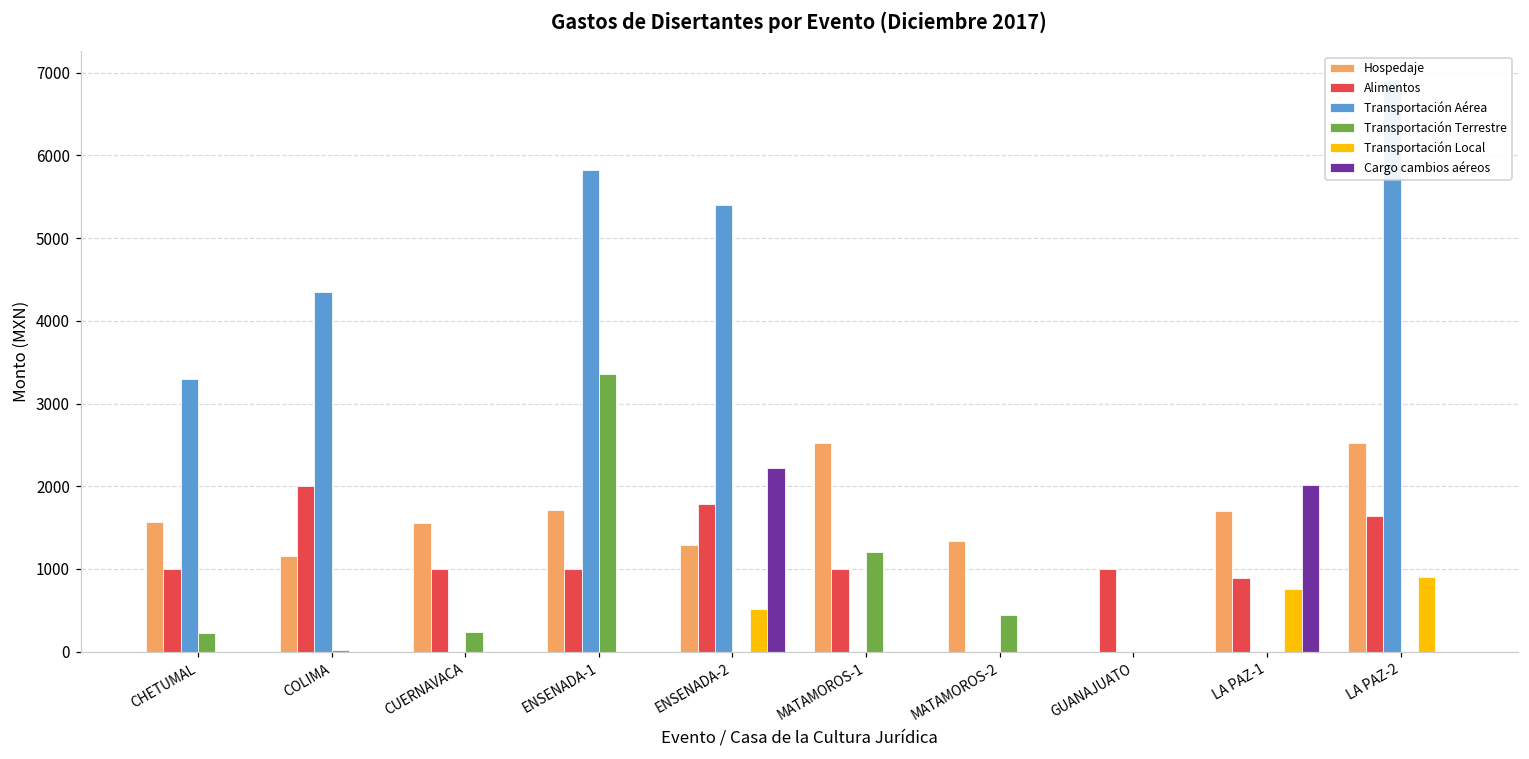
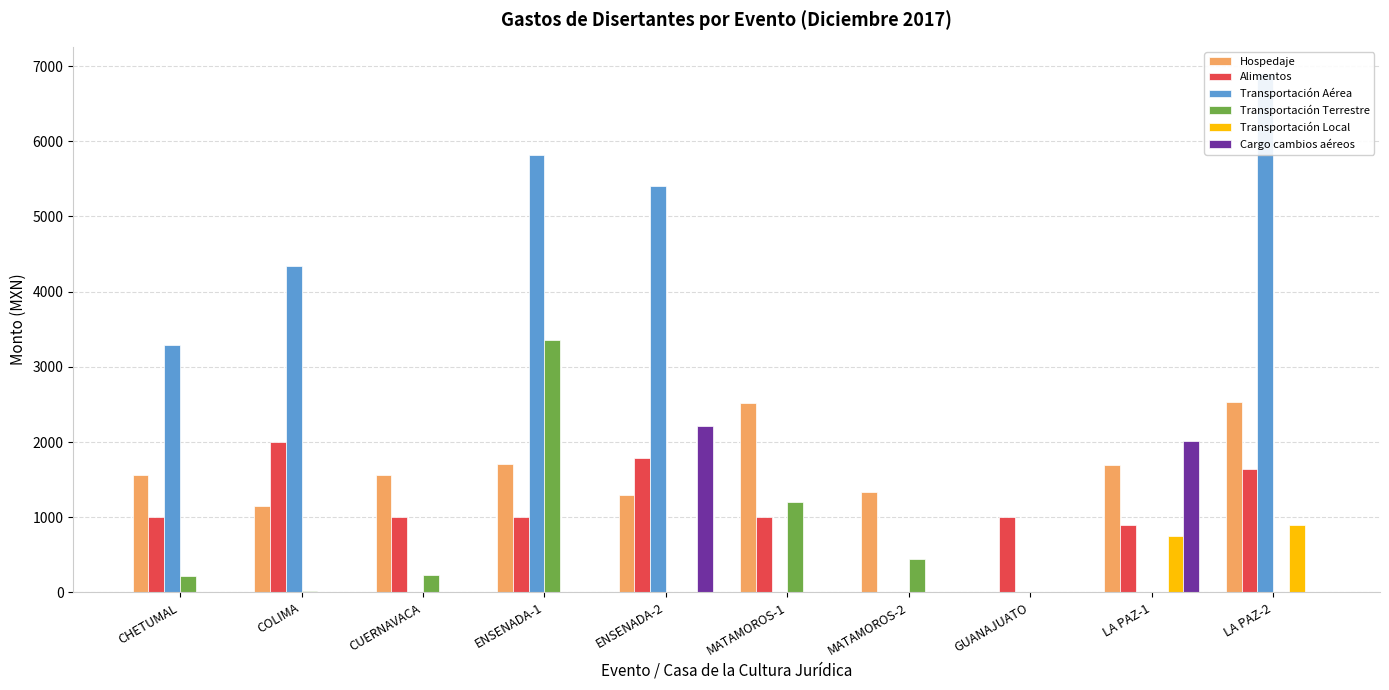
  {
    "Hospedaje": {
      "CHETUMAL": 1600,
      "COLIMA": 1200,
      "CUERNAVACA": 1600,
      "ENSENADA-1": 1700,
      "ENSENADA-2": 1300,
      "MATAMOROS-1": 2500,
      "MATAMOROS-2": 1300,
      "GUANAJUATO": 0,
      "LA PAZ-1": 1700,
      "LA PAZ-2": 2500
    },
    "Alimentos": {
      "CHETUMAL": 1000,
      "COLIMA": 2000,
      "CUERNAVACA": 1000,
      "ENSENADA-1": 1000,
      "ENSENADA-2": 1800,
      "MATAMOROS-1": 1000,
      "MATAMOROS-2": 0,
      "GUANAJUATO": 1000,
      "LA PAZ-1": 900,
      "LA PAZ-2": 1600
    },
    "Transportación Aérea": {
      "CHETUMAL": 3300,
      "COLIMA": 4300,
      "CUERNAVACA": 0,
      "ENSENADA-1": 5800,
      "ENSENADA-2": 5400,
      "MATAMOROS-1": 0,
      "MATAMOROS-2": 0,
      "GUANAJUATO": 0,
      "LA PAZ-1": 0
    },
    "Transportación Terrestre": {
      "CHETUMAL": 200,
      "CUERNAVACA": 200,
      "ENSENADA-1": 3400,
      "ENSENADA-2": 0,
      "MATAMOROS-1": 1200,
      "MATAMOROS-2": 400,
      "GUANAJUATO": 0,
      "LA PAZ-1": 0,
      "LA PAZ-2": 0
    },
    "Transportación Local": {
      "CHETUMAL": 0,
      "COLIMA": 0,
      "CUERNAVACA": 0,
      "ENSENADA-1": 0,
-     "ENSENADA-2": 500,
+     "ENSENADA-2": 0,
      "MATAMOROS-1": 0,
      "MATAMOROS-2": 0,
      "GUANAJUATO": 0,
      "LA PAZ-1": 800,
      "LA PAZ-2": 900
    },
    "Cargo cambios aéreos": {
      "CHETUMAL": 0,
      "COLIMA": 0,
      "CUERNAVACA": 0,
      "ENSENADA-1": 0,
      "ENSENADA-2": 2200,
      "MATAMOROS-1": 0,
      "MATAMOROS-2": 0,
      "GUANAJUATO": 0,
      "LA PAZ-1": 2000,
      "LA PAZ-2": 0
    }
  }
